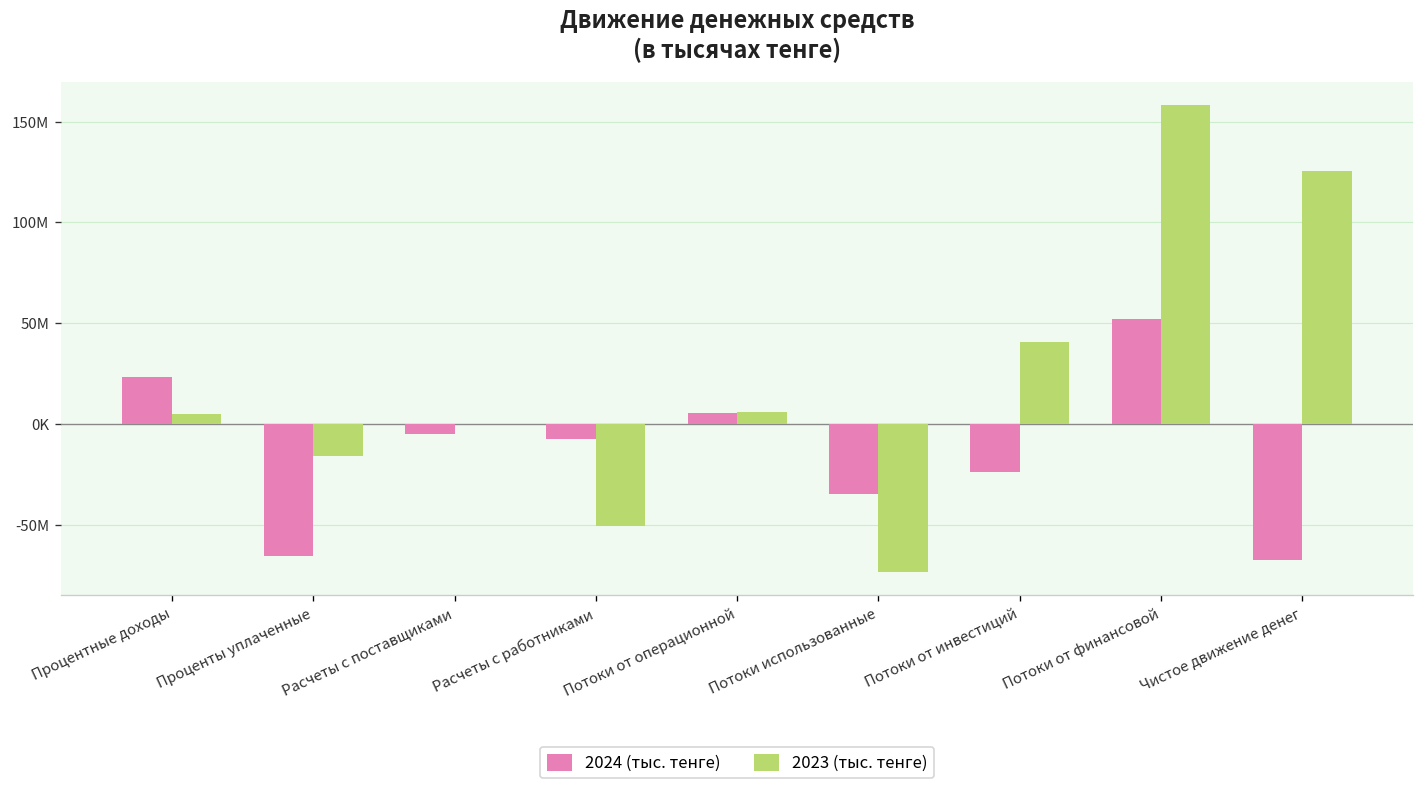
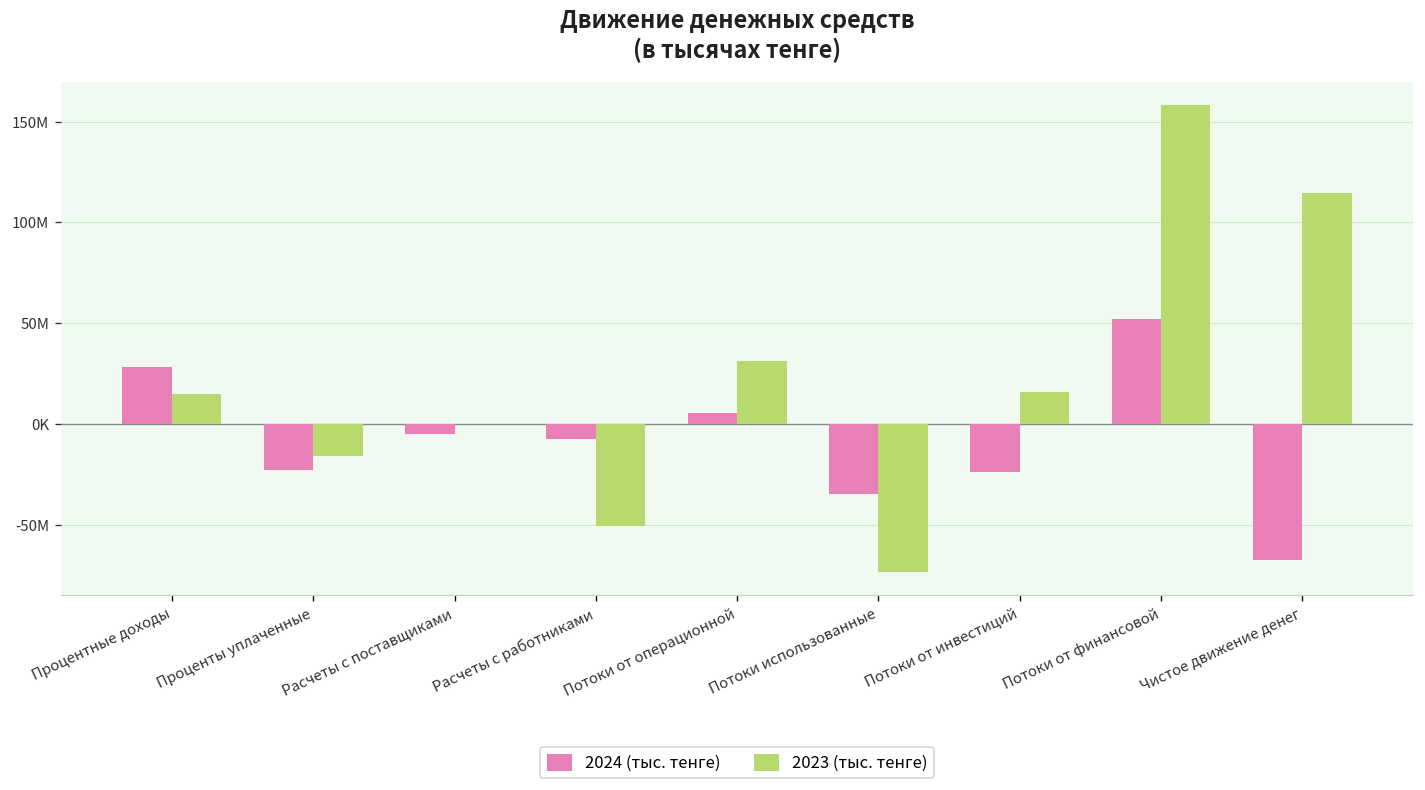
  {
    "2024 (тыс. тенге)": {
-     "Процентные доходы": 23000000,
-     "Проценты уплаченные": -65000000,
+     "Процентные доходы": 28000000,
+     "Проценты уплаченные": -23000000,
      "Расчеты с поставщиками": -5000000,
      "Расчеты с работниками": -8000000,
      "Потоки от операционной": 5000000,
      "Потоки использованные": -35000000,
      "Потоки от инвестиций": -24000000,
      "Потоки от финансовой": 52000000,
      "Чистое движение денег": -68000000
    },
    "2023 (тыс. тенге)": {
-     "Процентные доходы": 5000000,
+     "Процентные доходы": 15000000,
      "Проценты уплаченные": -16000000,
      "Расчеты с работниками": -51000000,
-     "Потоки от операционной": 6000000,
+     "Потоки от операционной": 31000000,
      "Потоки использованные": -73000000,
-     "Потоки от инвестиций": 41000000,
+     "Потоки от инвестиций": 16000000,
      "Потоки от финансовой": 158000000,
-     "Чистое движение денег": 125000000
+     "Чистое движение денег": 115000000
    }
  }
